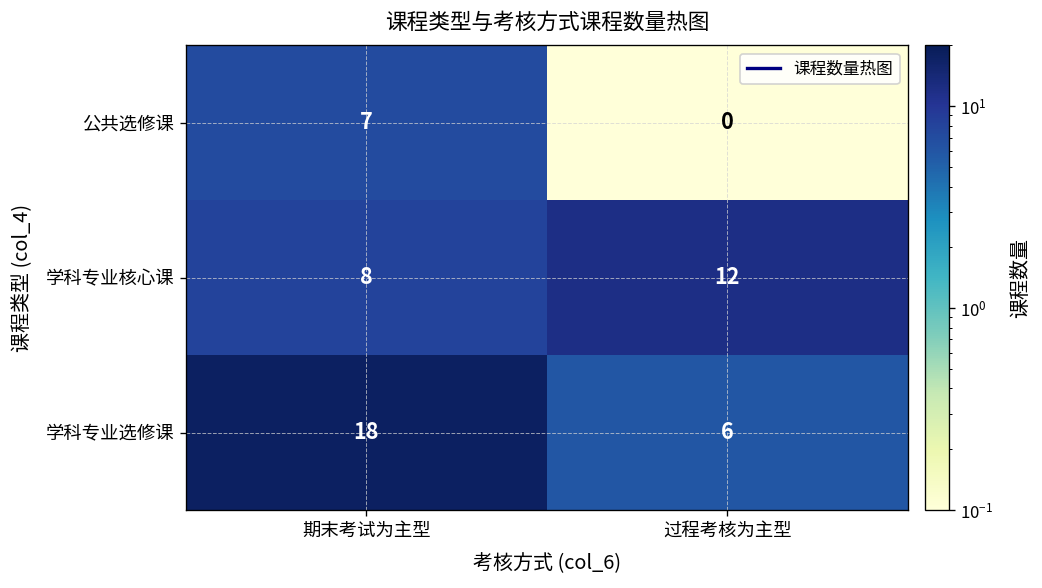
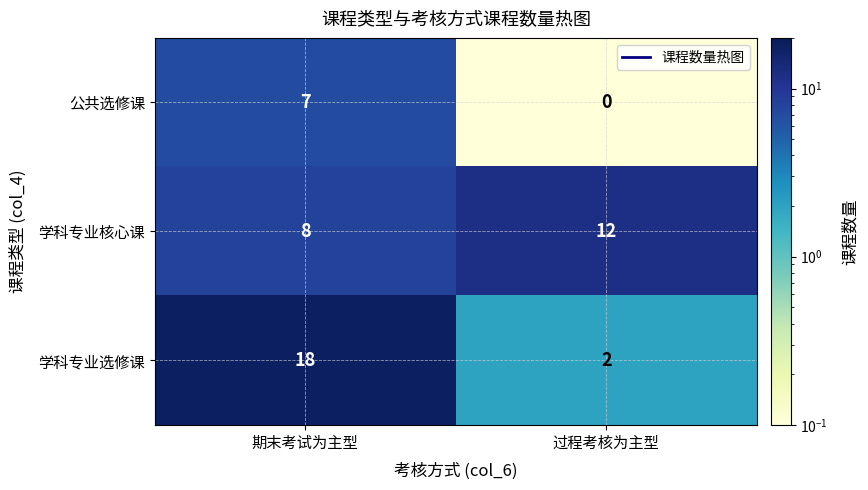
  {
    "公共选修课": {
      "期末考试为主型": 7,
      "过程考核为主型": 0
    },
    "学科专业核心课": {
      "期末考试为主型": 8,
      "过程考核为主型": 12
    },
    "学科专业选修课": {
      "期末考试为主型": 18,
-     "过程考核为主型": 6
+     "过程考核为主型": 2
    }
  }
